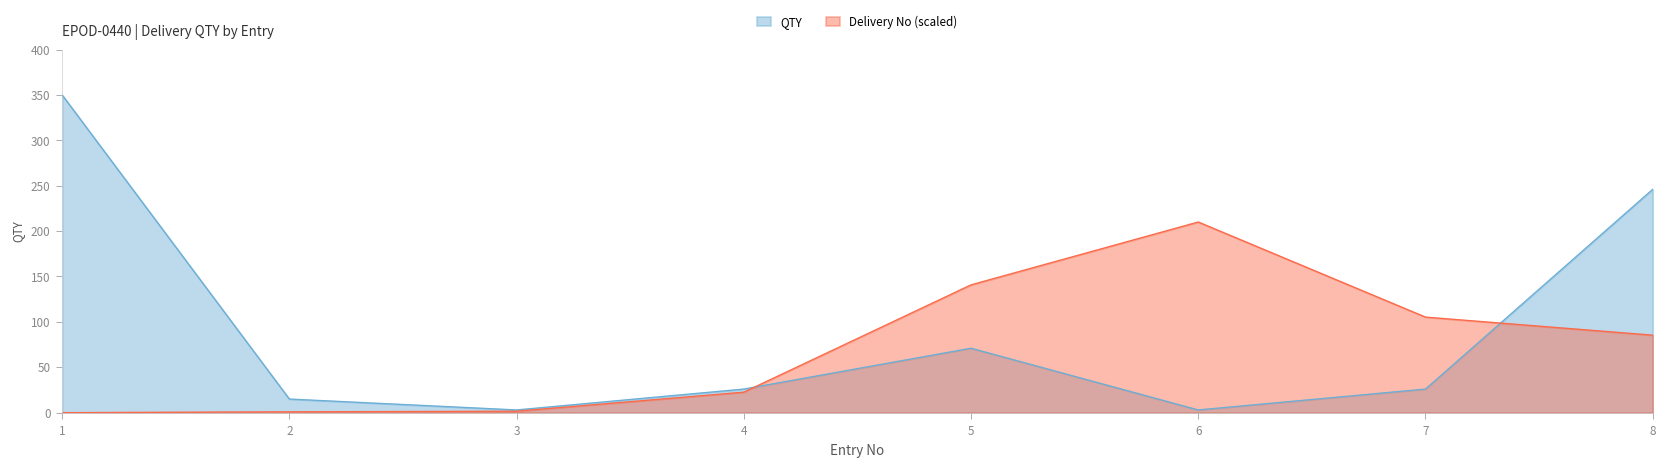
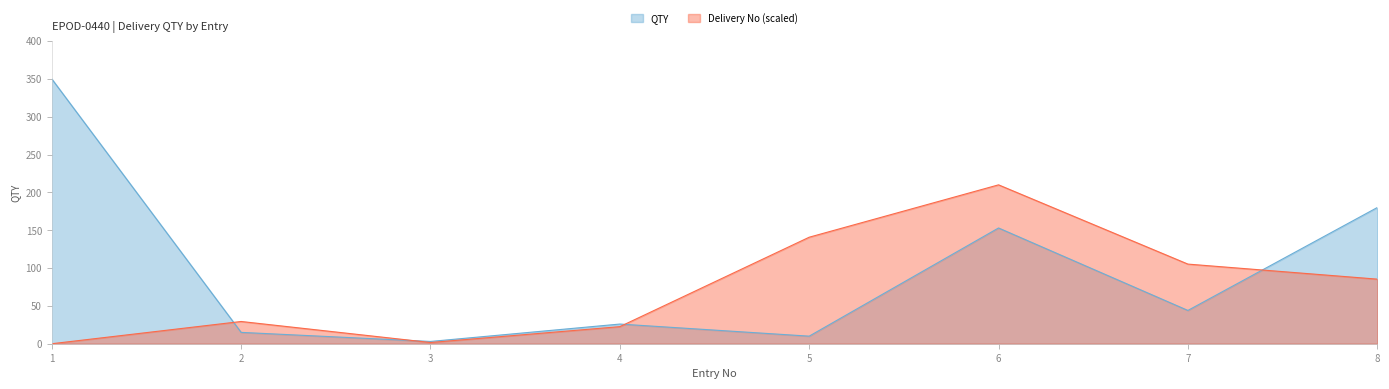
  {
    "QTY": {
      "1": 350,
      "2": 20,
      "4": 30,
-     "5": 70,
-     "6": 0,
-     "7": 30,
-     "8": 250
+     "5": 10,
+     "6": 150,
+     "7": 40,
+     "8": 180
    },
    "Delivery No (scaled)": {
      "1": 0,
-     "2": 0,
+     "2": 30,
      "4": 20,
      "5": 140,
      "6": 210,
      "7": 110,
      "8": 90
    }
  }
